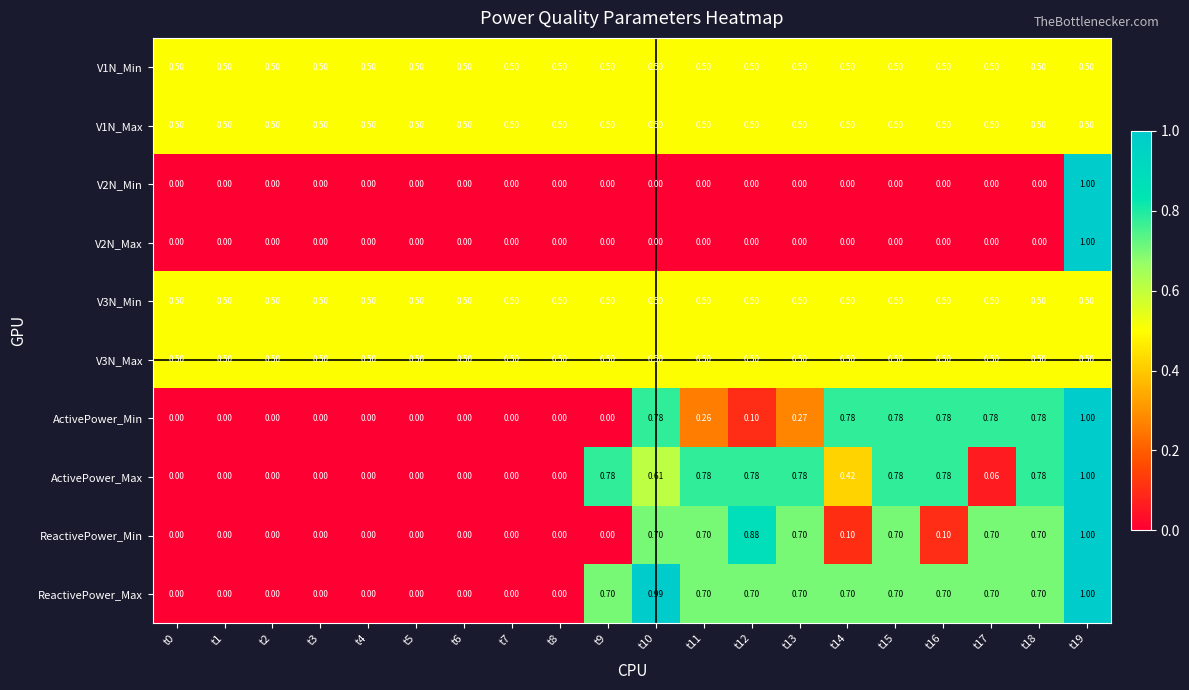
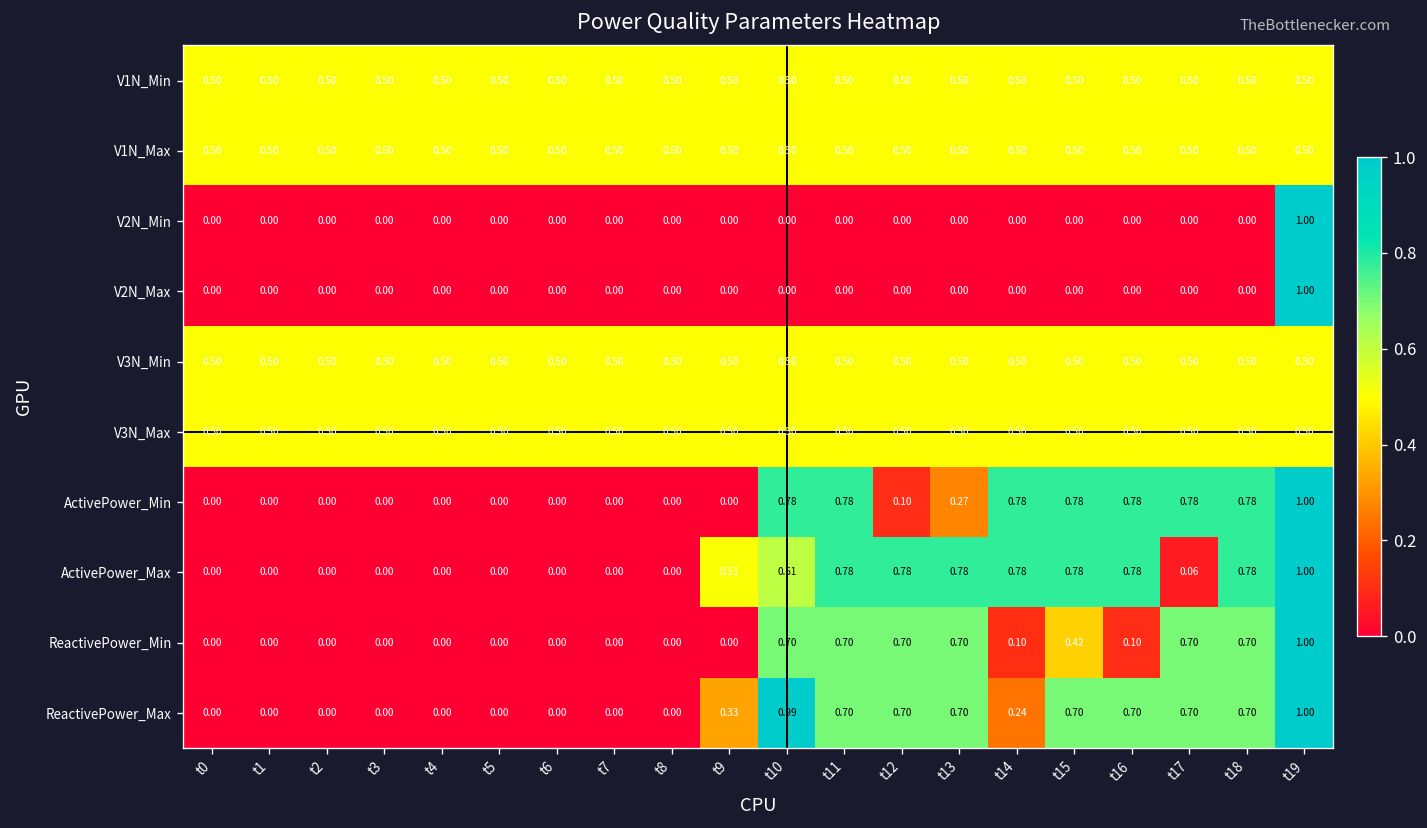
  {
    "V1N_Min": {
      "t0": 0.50,
      "t1": 0.50,
      "t2": 0.50,
      "t3": 0.50,
      "t4": 0.50,
      "t5": 0.50,
      "t6": 0.50,
      "t7": 0.50,
      "t8": 0.50,
      "t9": 0.50,
      "t10": 0.50,
      "t11": 0.50,
      "t12": 0.50,
      "t13": 0.50,
      "t14": 0.50,
      "t15": 0.50,
      "t16": 0.50,
      "t17": 0.50,
      "t18": 0.50,
      "t19": 0.50
    },
    "V1N_Max": {
      "t0": 0.50,
      "t1": 0.50,
      "t2": 0.50,
      "t3": 0.50,
      "t4": 0.50,
      "t5": 0.50,
      "t6": 0.50,
      "t7": 0.50,
      "t8": 0.50,
      "t9": 0.50,
      "t10": 0.50,
      "t11": 0.50,
      "t12": 0.50,
      "t13": 0.50,
      "t14": 0.50,
      "t15": 0.50,
      "t16": 0.50,
      "t17": 0.50,
      "t18": 0.50,
      "t19": 0.50
    },
    "V2N_Min": {
      "t0": 0.00,
      "t1": 0.00,
      "t2": 0.00,
      "t3": 0.00,
      "t4": 0.00,
      "t5": 0.00,
      "t6": 0.00,
      "t7": 0.00,
      "t8": 0.00,
      "t9": 0.00,
      "t10": 0.00,
      "t11": 0.00,
      "t12": 0.00,
      "t13": 0.00,
      "t14": 0.00,
      "t15": 0.00,
      "t16": 0.00,
      "t17": 0.00,
      "t18": 0.00,
      "t19": 1.00
    },
    "V2N_Max": {
      "t0": 0.00,
      "t1": 0.00,
      "t2": 0.00,
      "t3": 0.00,
      "t4": 0.00,
      "t5": 0.00,
      "t6": 0.00,
      "t7": 0.00,
      "t8": 0.00,
      "t9": 0.00,
      "t10": 0.00,
      "t11": 0.00,
      "t12": 0.00,
      "t13": 0.00,
      "t14": 0.00,
      "t15": 0.00,
      "t16": 0.00,
      "t17": 0.00,
      "t18": 0.00,
      "t19": 1.00
    },
    "V3N_Min": {
      "t0": 0.50,
      "t1": 0.50,
      "t2": 0.50,
      "t3": 0.50,
      "t4": 0.50,
      "t5": 0.50,
      "t6": 0.50,
      "t7": 0.50,
      "t8": 0.50,
      "t9": 0.50,
      "t10": 0.50,
      "t11": 0.50,
      "t12": 0.50,
      "t13": 0.50,
      "t14": 0.50,
      "t15": 0.50,
      "t16": 0.50,
      "t17": 0.50,
      "t18": 0.50,
      "t19": 0.50
    },
    "V3N_Max": {
      "t0": 0.50,
      "t1": 0.50,
      "t2": 0.50,
      "t3": 0.50,
      "t4": 0.50,
      "t5": 0.50,
      "t6": 0.50,
      "t7": 0.50,
      "t8": 0.50,
      "t9": 0.50,
      "t10": 0.50,
      "t11": 0.50,
      "t12": 0.50,
      "t13": 0.50,
      "t14": 0.50,
      "t15": 0.50,
      "t16": 0.50,
      "t17": 0.50,
      "t18": 0.50,
      "t19": 0.50
    },
    "ActivePower_Min": {
      "t0": 0.00,
      "t1": 0.00,
      "t2": 0.00,
      "t3": 0.00,
      "t4": 0.00,
      "t5": 0.00,
      "t6": 0.00,
      "t7": 0.00,
      "t8": 0.00,
      "t9": 0.00,
      "t10": 0.78,
-     "t11": 0.26,
+     "t11": 0.78,
      "t12": 0.10,
      "t13": 0.27,
      "t14": 0.78,
      "t15": 0.78,
      "t16": 0.78,
      "t17": 0.78,
      "t18": 0.78,
      "t19": 1.00
    },
    "ActivePower_Max": {
      "t0": 0.00,
      "t1": 0.00,
      "t2": 0.00,
      "t3": 0.00,
      "t4": 0.00,
      "t5": 0.00,
      "t6": 0.00,
      "t7": 0.00,
      "t8": 0.00,
-     "t9": 0.78,
+     "t9": 0.51,
      "t10": 0.61,
      "t11": 0.78,
      "t12": 0.78,
      "t13": 0.78,
-     "t14": 0.42,
+     "t14": 0.78,
      "t15": 0.78,
      "t16": 0.78,
      "t17": 0.06,
      "t18": 0.78,
      "t19": 1.00
    },
    "ReactivePower_Min": {
      "t0": 0.00,
      "t1": 0.00,
      "t2": 0.00,
      "t3": 0.00,
      "t4": 0.00,
      "t5": 0.00,
      "t6": 0.00,
      "t7": 0.00,
      "t8": 0.00,
      "t9": 0.00,
      "t10": 0.70,
      "t11": 0.70,
-     "t12": 0.88,
+     "t12": 0.70,
      "t13": 0.70,
      "t14": 0.10,
-     "t15": 0.70,
+     "t15": 0.42,
      "t16": 0.10,
      "t17": 0.70,
      "t18": 0.70,
      "t19": 1.00
    },
    "ReactivePower_Max": {
      "t0": 0.00,
      "t1": 0.00,
      "t2": 0.00,
      "t3": 0.00,
      "t4": 0.00,
      "t5": 0.00,
      "t6": 0.00,
      "t7": 0.00,
      "t8": 0.00,
-     "t9": 0.70,
+     "t9": 0.33,
      "t10": 0.99,
      "t11": 0.70,
      "t12": 0.70,
      "t13": 0.70,
-     "t14": 0.70,
+     "t14": 0.24,
      "t15": 0.70,
      "t16": 0.70,
      "t17": 0.70,
      "t18": 0.70,
      "t19": 1.00
    }
  }
